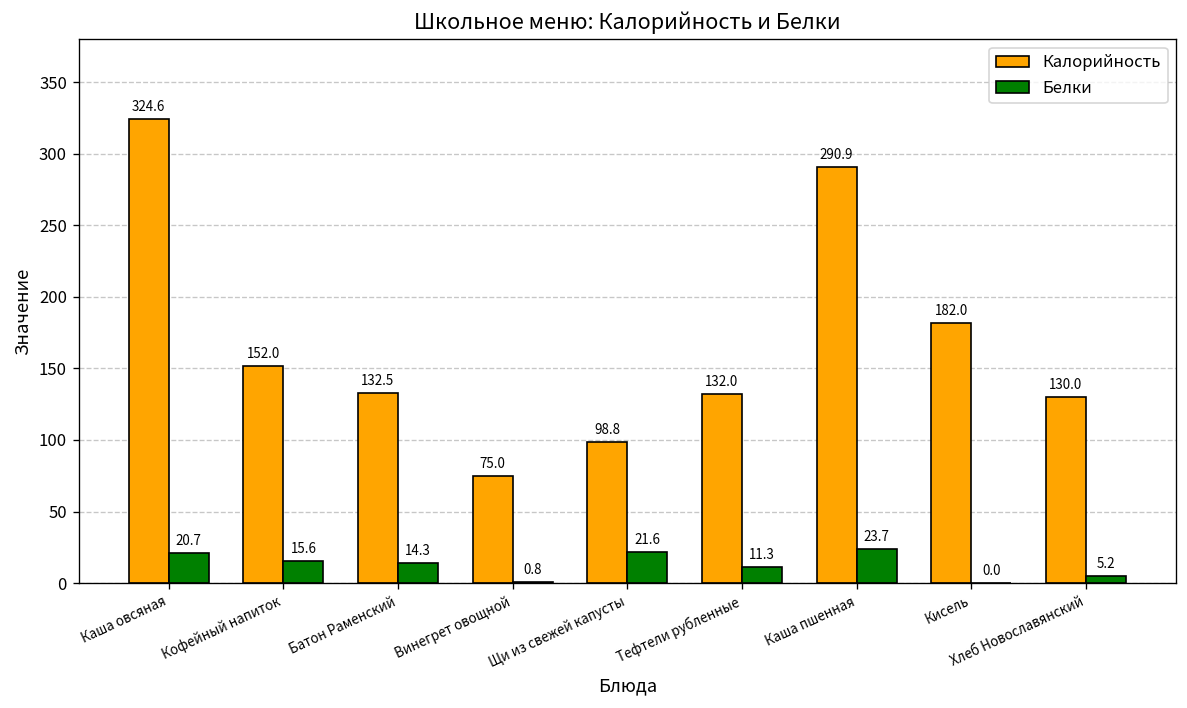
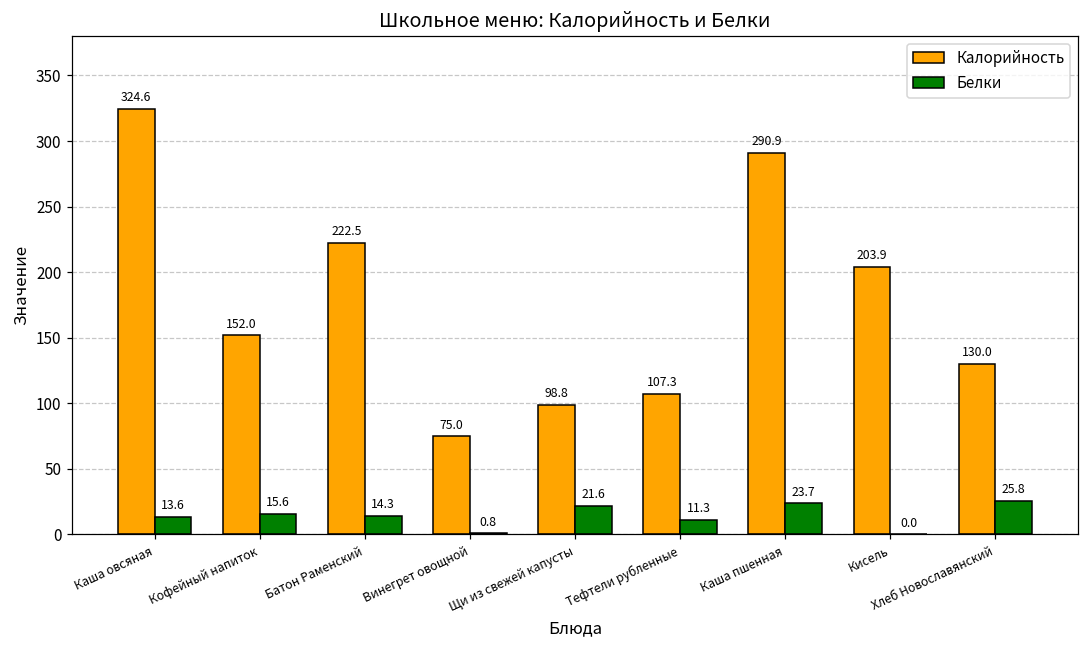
  {
    "Калорийность": {
      "Каша овсяная": 324.6,
      "Кофейный напиток": 152.0,
-     "Батон Раменский": 132.5,
+     "Батон Раменский": 222.5,
      "Винегрет овощной": 75.0,
      "Щи из свежей капусты": 98.8,
-     "Тефтели рубленные": 132.0,
+     "Тефтели рубленные": 107.3,
      "Каша пшенная": 290.9,
-     "Кисель": 182.0,
+     "Кисель": 203.9,
      "Хлеб Новославянский": 130.0
    },
    "Белки": {
-     "Каша овсяная": 20.7,
+     "Каша овсяная": 13.6,
      "Кофейный напиток": 15.6,
      "Батон Раменский": 14.3,
      "Винегрет овощной": 0.8,
      "Щи из свежей капусты": 21.6,
      "Тефтели рубленные": 11.3,
      "Каша пшенная": 23.7,
      "Кисель": 0.0,
-     "Хлеб Новославянский": 5.2
+     "Хлеб Новославянский": 25.8
    }
  }
